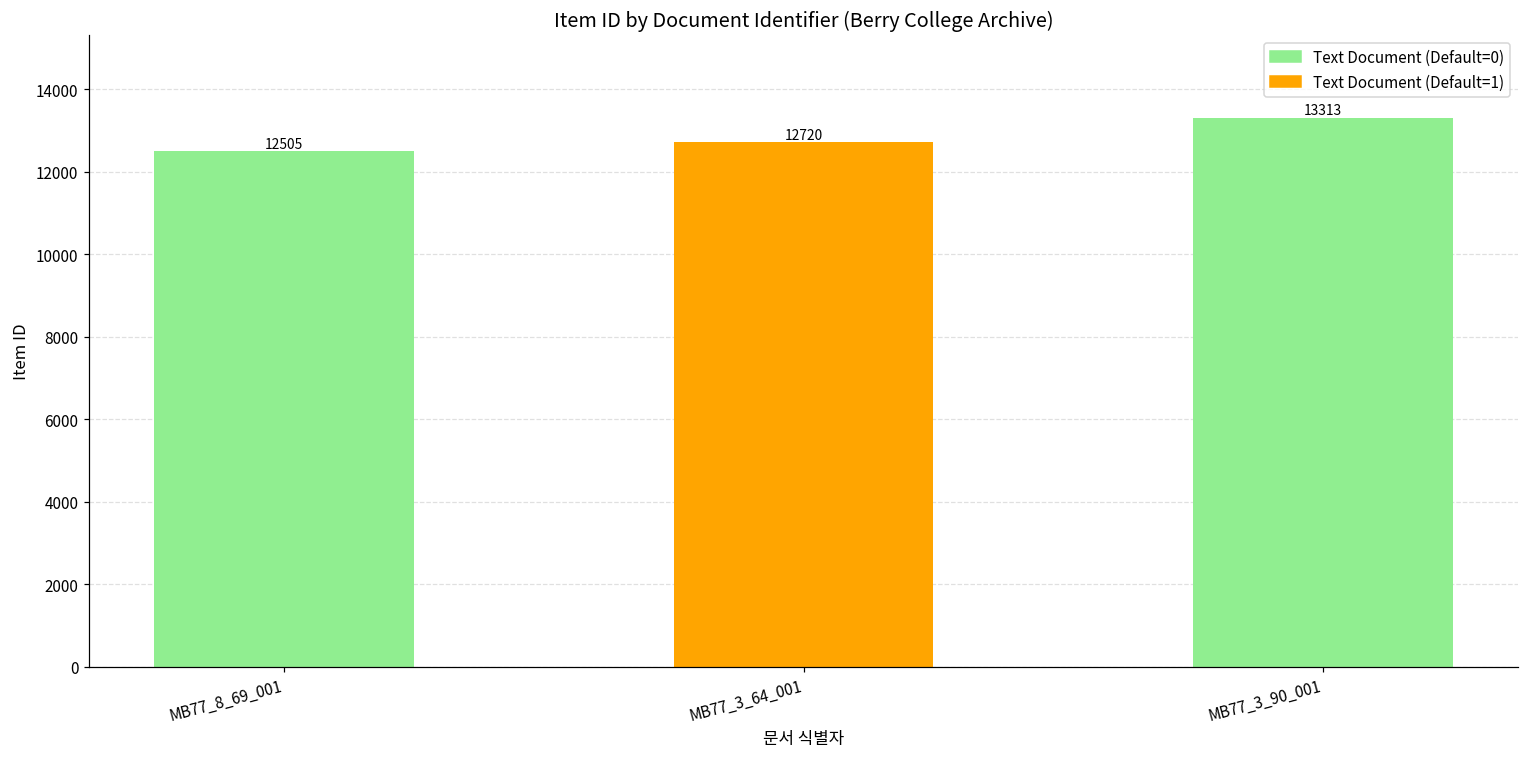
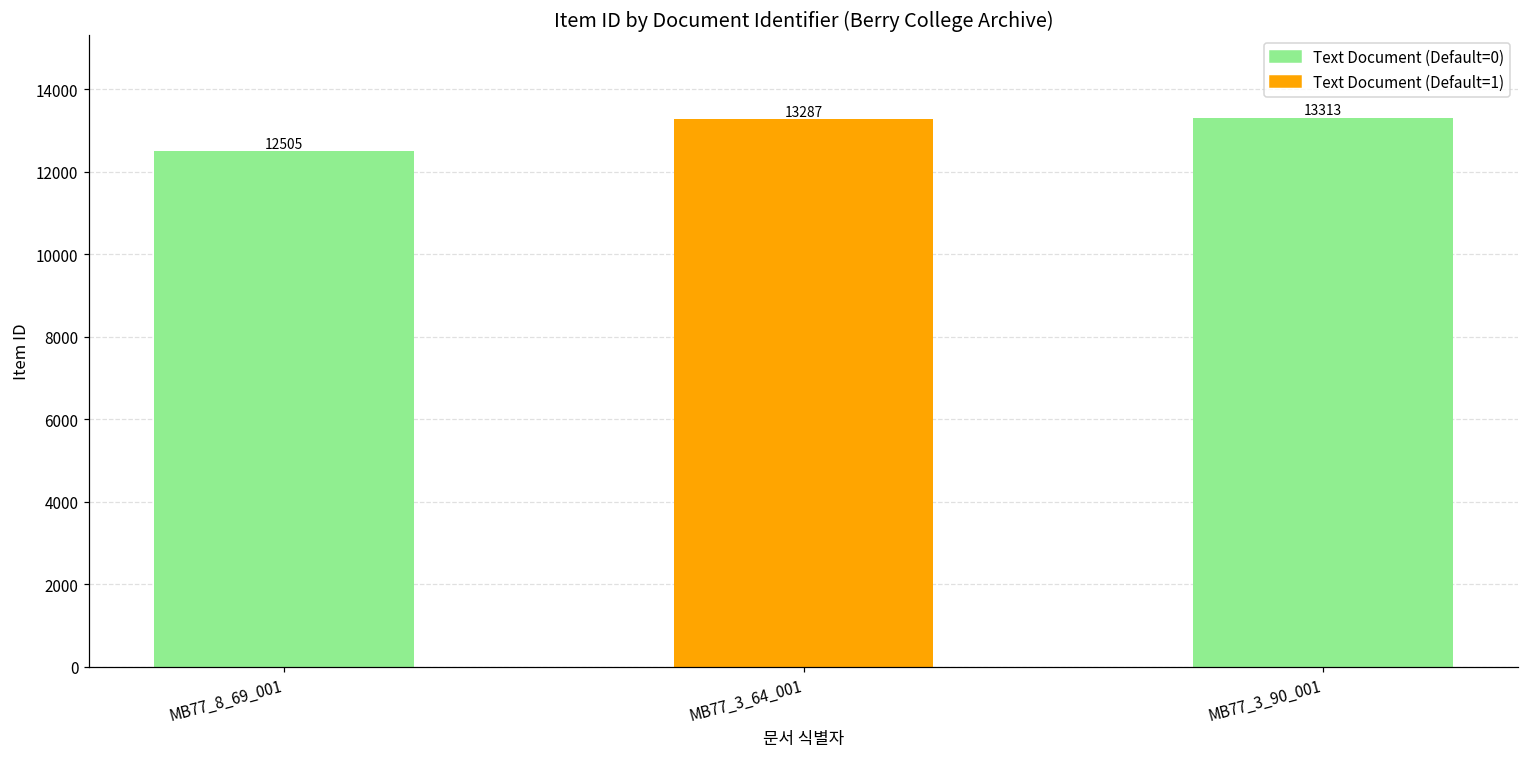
  {
    "MB77_8_69_001": 12505,
-   "MB77_3_64_001": 12720,
+   "MB77_3_64_001": 13287,
    "MB77_3_90_001": 13313
  }
